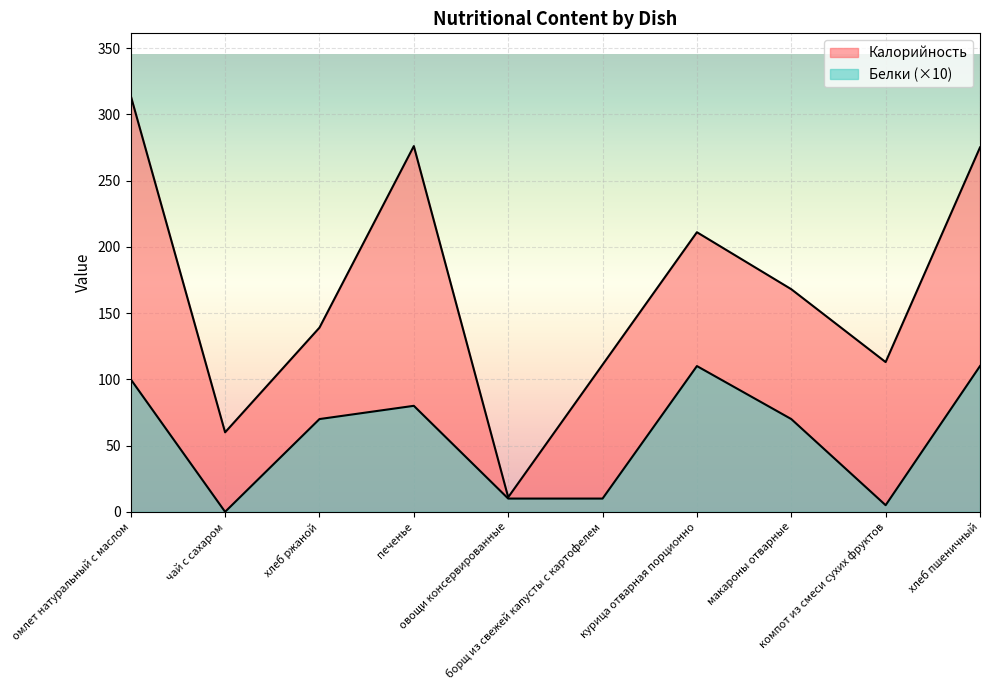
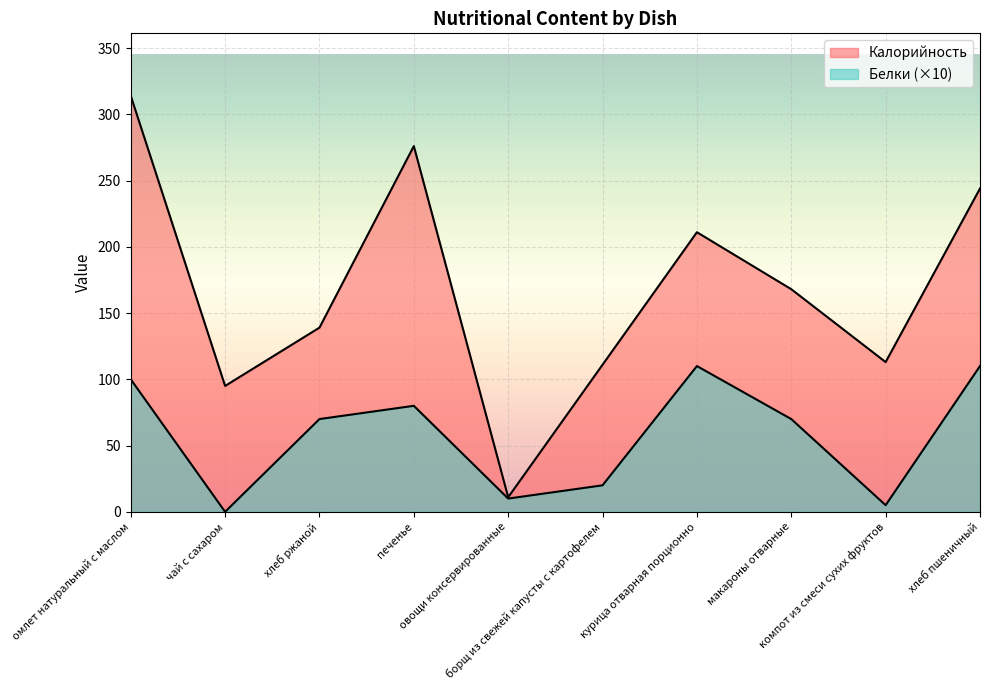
  {
    "Калорийность": {
      "омлет натуральный с маслом": 314,
-     "чай с сахаром": 60,
+     "чай с сахаром": 95,
      "хлеб ржаной": 139,
      "печенье": 276,
      "борщ из свежей капусты с картофелем": 111,
      "курица отварная порционно": 211,
      "макароны отварные": 168,
      "компот из смеси сухих фруктов": 113,
-     "хлеб пшеничный": 275
+     "хлеб пшеничный": 244
    },
    "Белки (×10)": {
      "омлет натуральный с маслом": 100,
      "чай с сахаром": 0,
      "хлеб ржаной": 70,
      "печенье": 80,
-     "борщ из свежей капусты с картофелем": 10,
+     "борщ из свежей капусты с картофелем": 20,
      "курица отварная порционно": 110,
      "макароны отварные": 70,
      "компот из смеси сухих фруктов": 5,
      "хлеб пшеничный": 110
    }
  }
